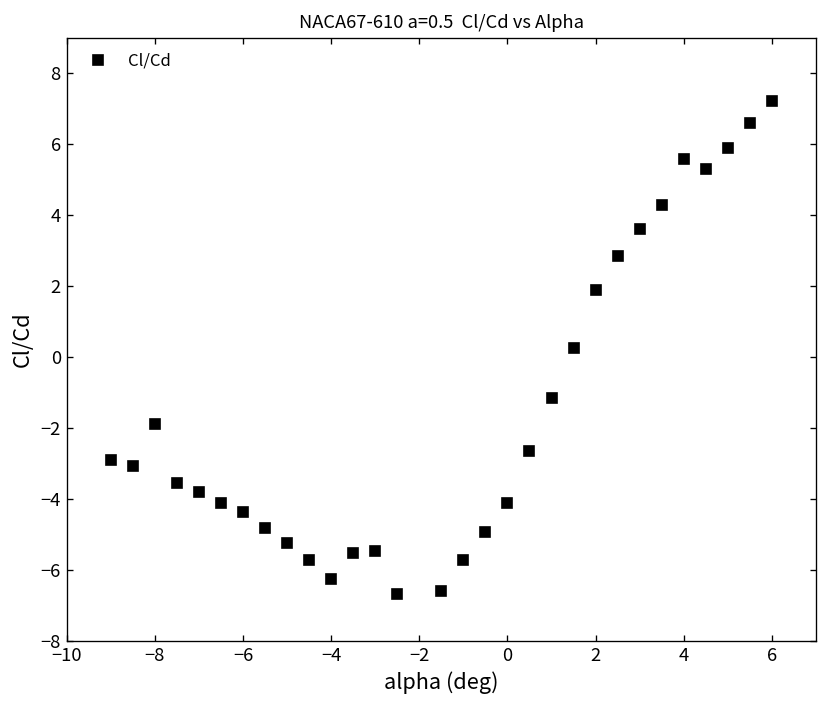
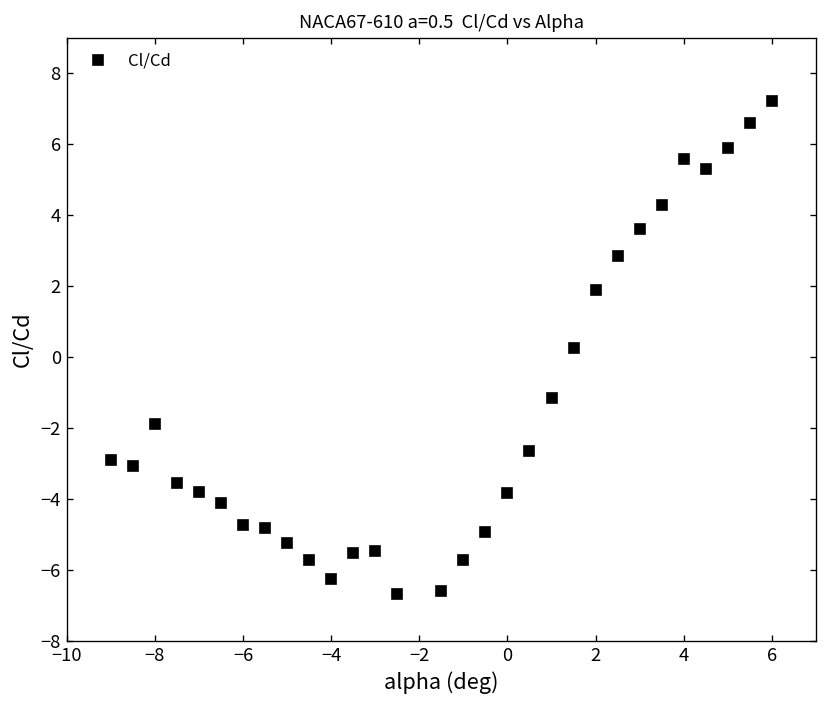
  {
    "−8": -1.9,
-   "−6": -4.4,
+   "−6": -4.7,
    "−4": -6.3,
-   "0": -4.1,
+   "0": -3.8,
    "2": 1.9,
    "4": 5.6,
    "6": 7.2
  }
